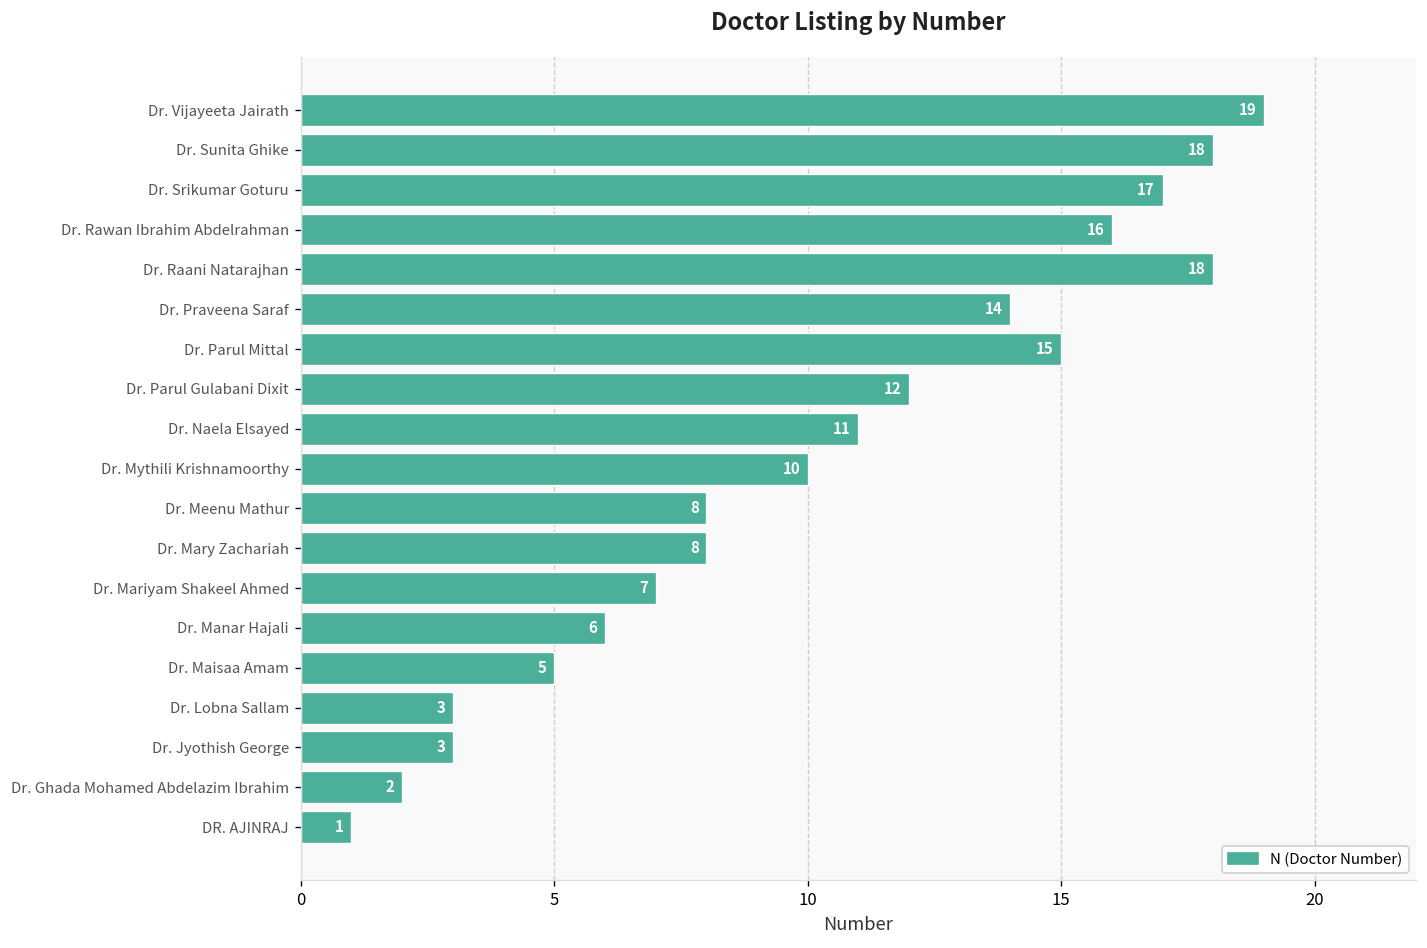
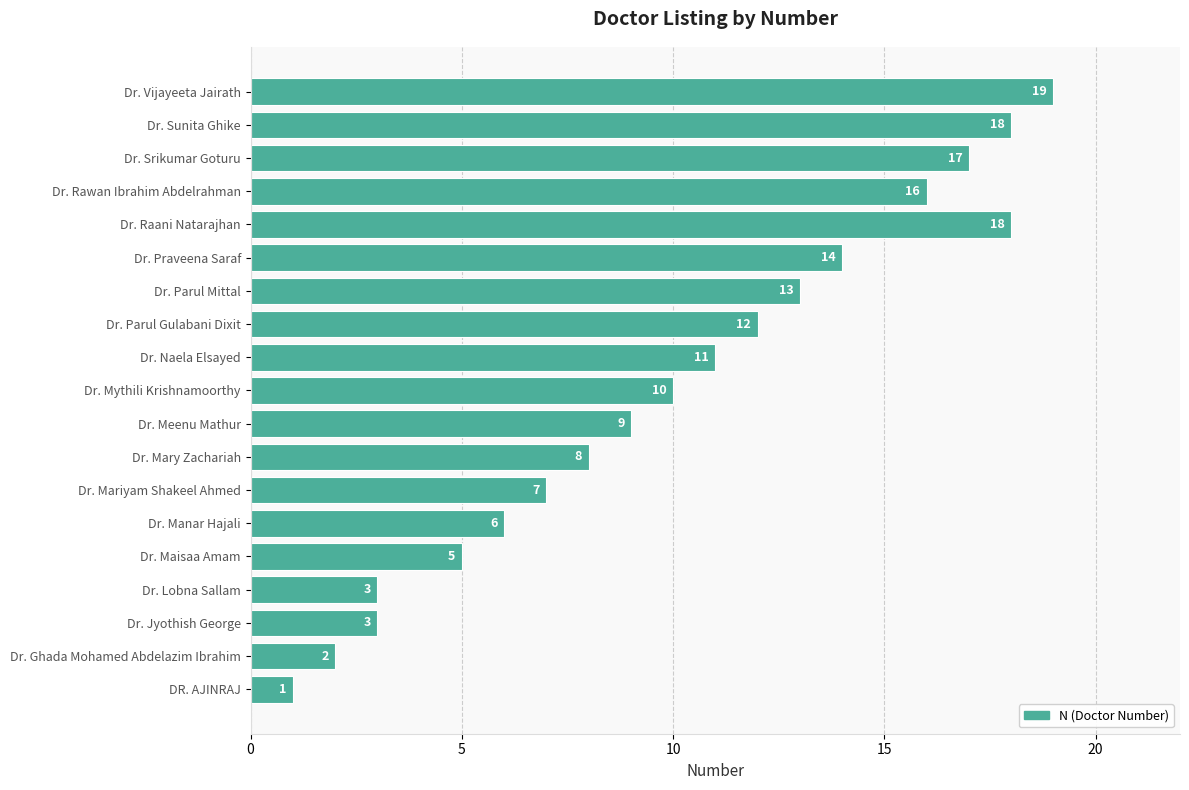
  {
    "Dr. Vijayeeta Jairath": 19,
    "Dr. Sunita Ghike": 18,
    "Dr. Srikumar Goturu": 17,
    "Dr. Rawan Ibrahim Abdelrahman": 16,
    "Dr. Raani Natarajhan": 18,
    "Dr. Praveena Saraf": 14,
-   "Dr. Parul Mittal": 15,
+   "Dr. Parul Mittal": 13,
    "Dr. Parul Gulabani Dixit": 12,
    "Dr. Naela Elsayed": 11,
    "Dr. Mythili Krishnamoorthy": 10,
-   "Dr. Meenu Mathur": 8,
+   "Dr. Meenu Mathur": 9,
    "Dr. Mary Zachariah": 8,
    "Dr. Mariyam Shakeel Ahmed": 7,
    "Dr. Manar Hajali": 6,
    "Dr. Maisaa Amam": 5,
    "Dr. Lobna Sallam": 3,
    "Dr. Jyothish George": 3,
    "Dr. Ghada Mohamed Abdelazim Ibrahim": 2,
    "DR. AJINRAJ": 1
  }
